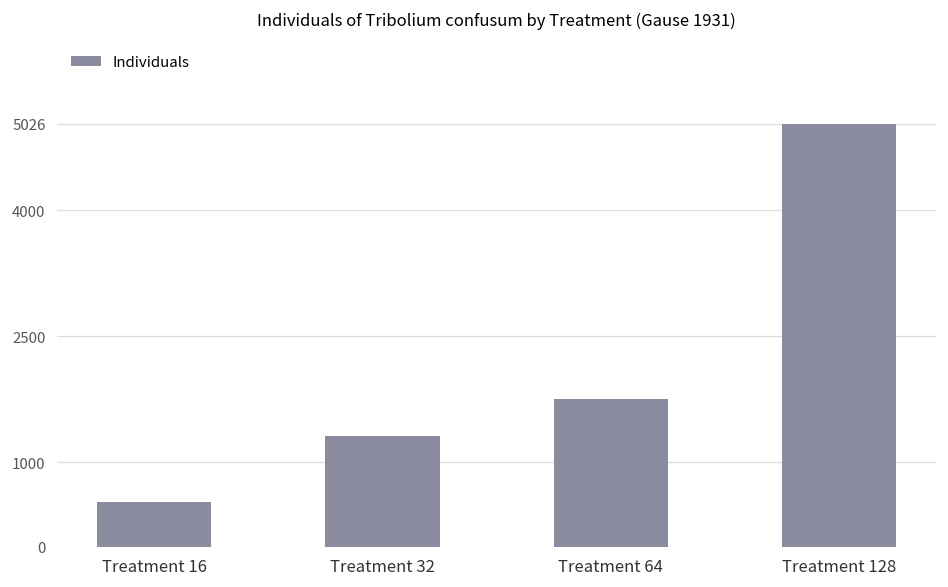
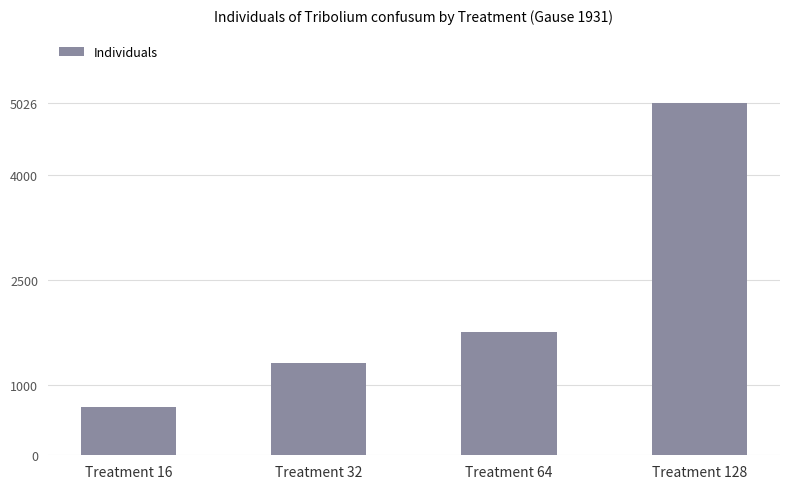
  {
-   "Treatment 16": 500,
+   "Treatment 16": 700,
    "Treatment 32": 1300,
    "Treatment 64": 1800,
    "Treatment 128": 5000
  }
